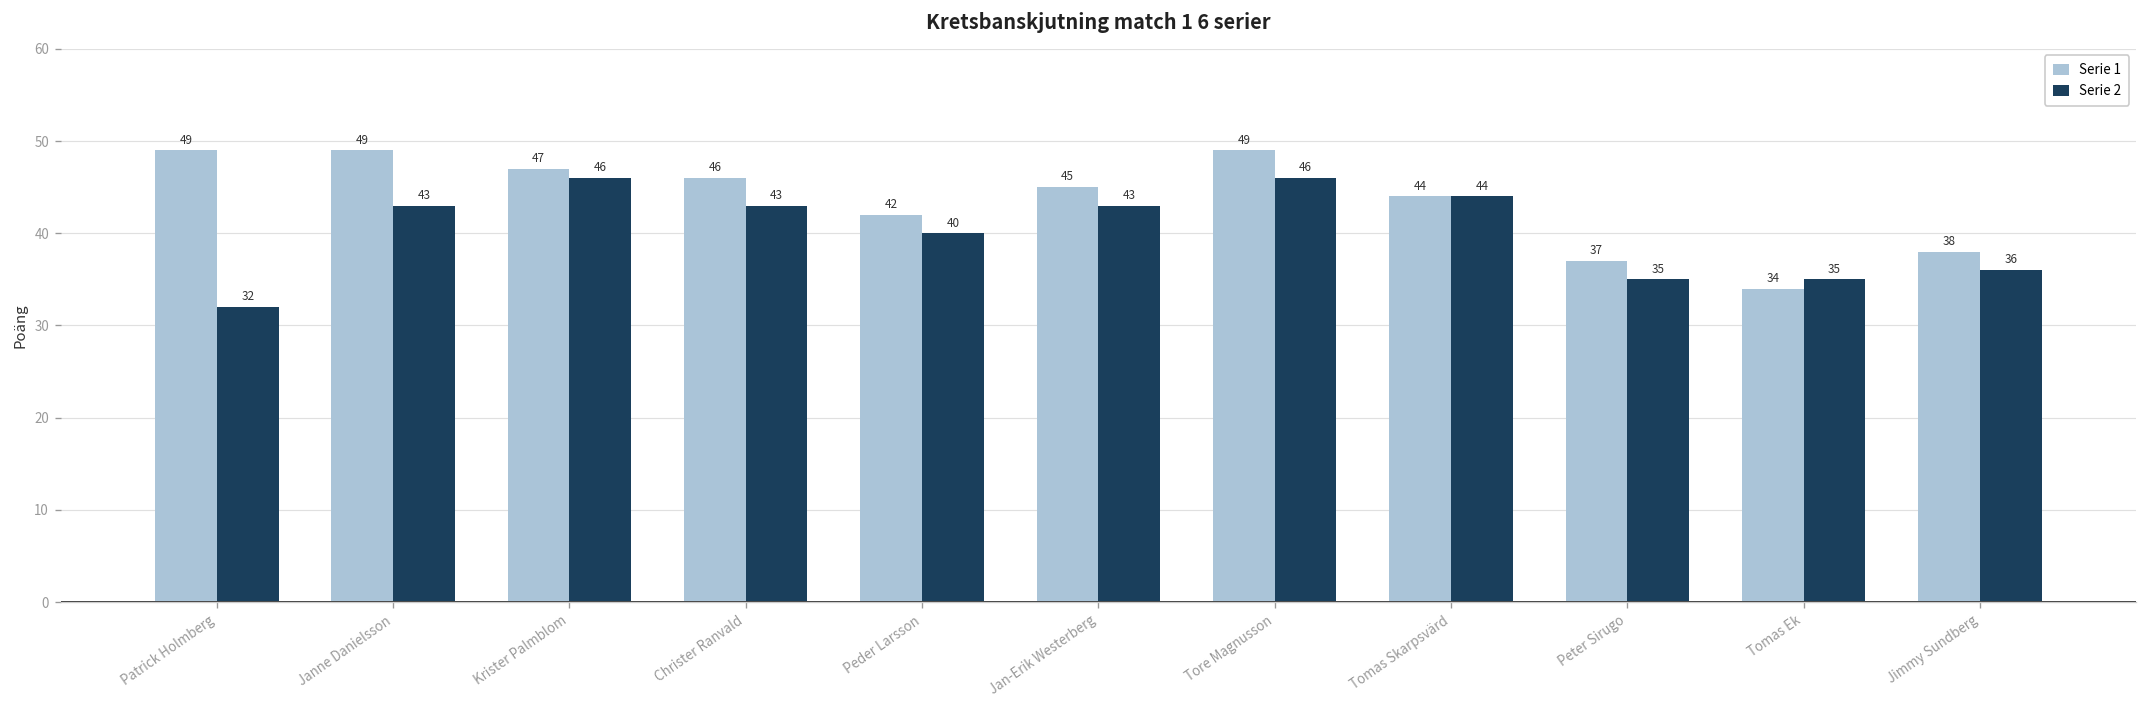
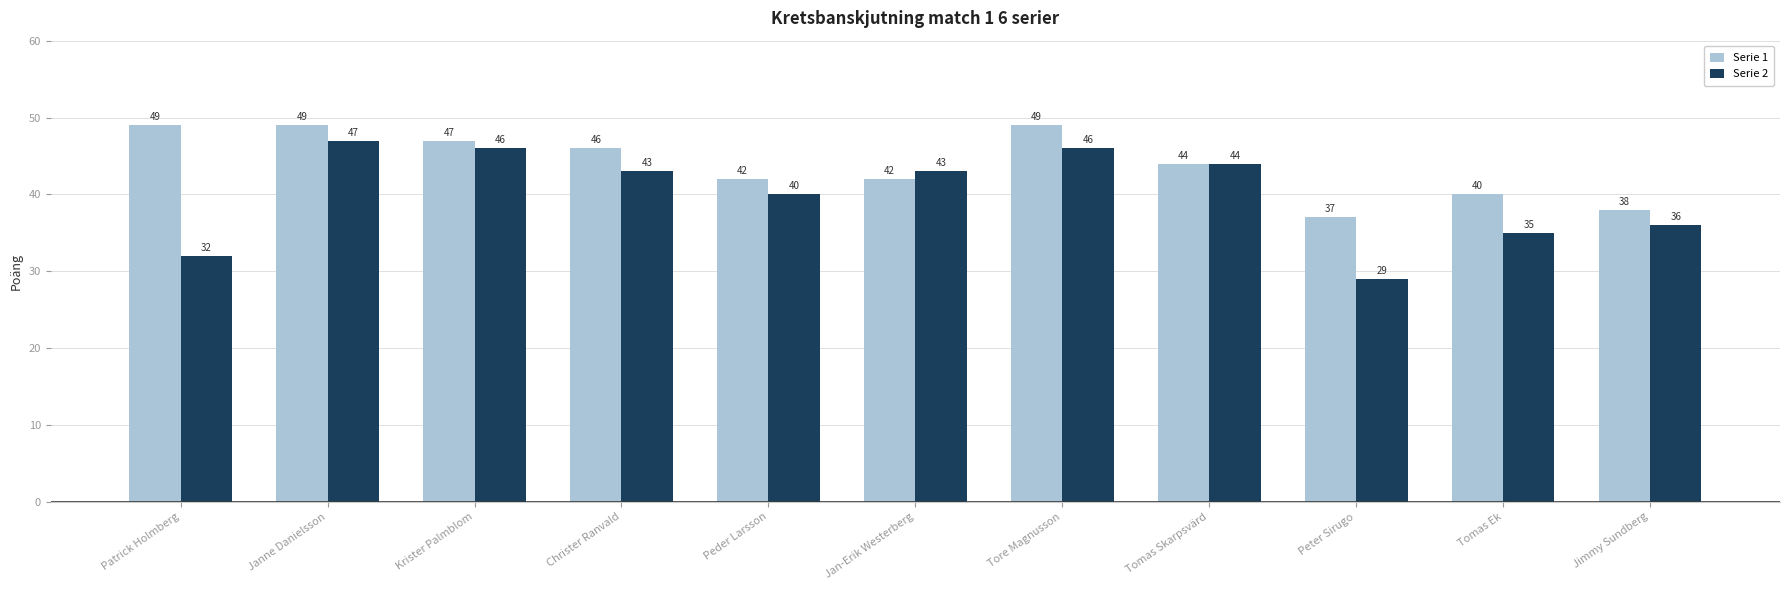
  {
    "Serie 1": {
      "Patrick Holmberg": 49,
      "Janne Danielsson": 49,
      "Krister Palmblom": 47,
      "Christer Ranvald": 46,
      "Peder Larsson": 42,
-     "Jan-Erik Westerberg": 45,
+     "Jan-Erik Westerberg": 42,
      "Tore Magnusson": 49,
      "Tomas Skarpsvärd": 44,
      "Peter Sirugo": 37,
-     "Tomas Ek": 34,
+     "Tomas Ek": 40,
      "Jimmy Sundberg": 38
    },
    "Serie 2": {
      "Patrick Holmberg": 32,
-     "Janne Danielsson": 43,
+     "Janne Danielsson": 47,
      "Krister Palmblom": 46,
      "Christer Ranvald": 43,
      "Peder Larsson": 40,
      "Jan-Erik Westerberg": 43,
      "Tore Magnusson": 46,
      "Tomas Skarpsvärd": 44,
-     "Peter Sirugo": 35,
+     "Peter Sirugo": 29,
      "Tomas Ek": 35,
      "Jimmy Sundberg": 36
    }
  }
